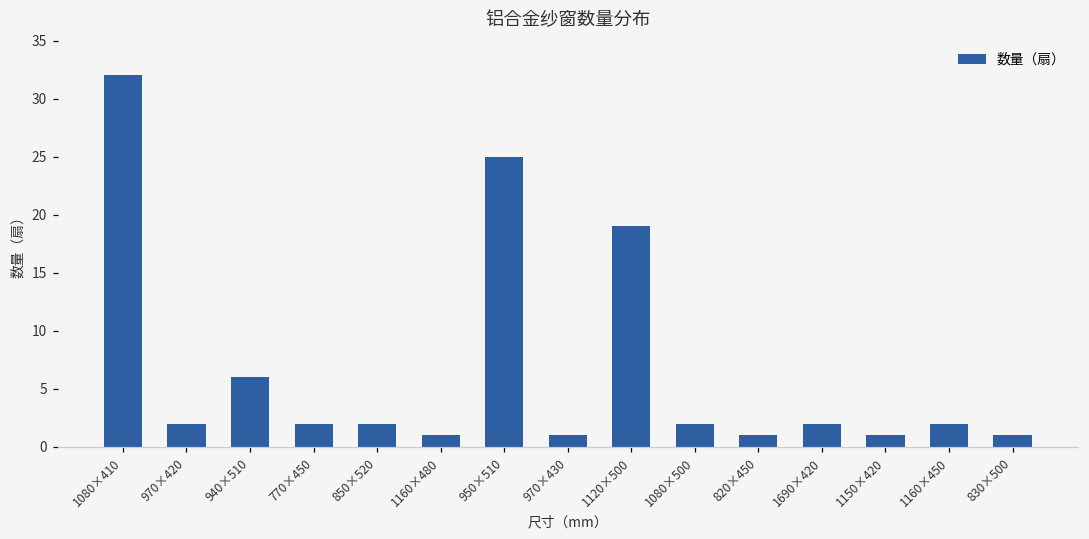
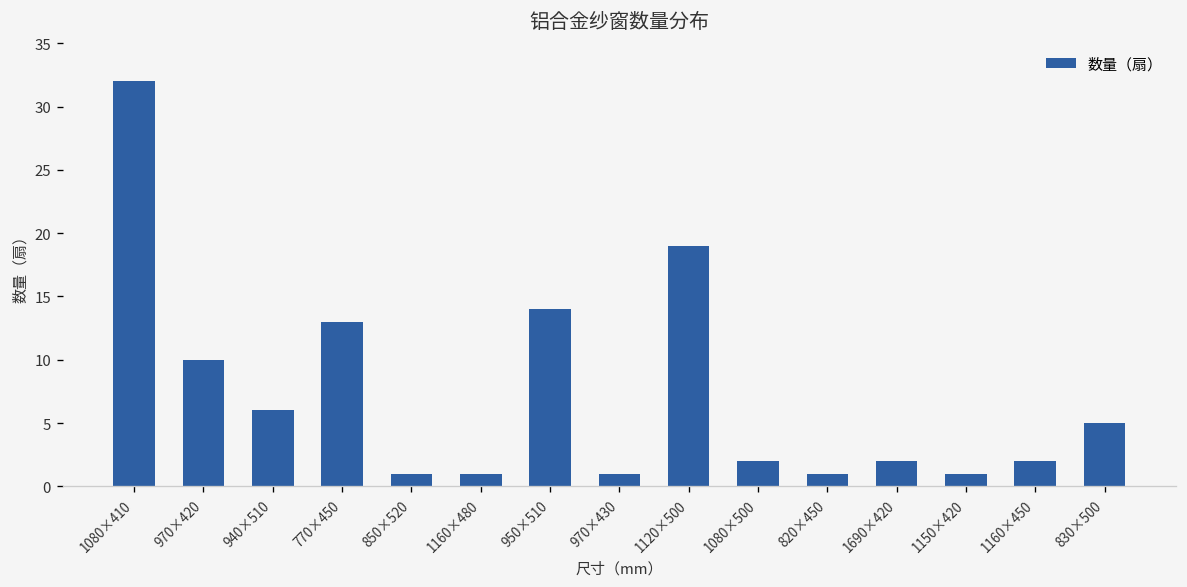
  {
    "1080×410": 32,
-   "970×420": 2,
+   "970×420": 10,
    "940×510": 6,
-   "770×450": 2,
-   "850×520": 2,
+   "770×450": 13,
+   "850×520": 1,
    "1160×480": 1,
-   "950×510": 25,
+   "950×510": 14,
    "970×430": 1,
    "1120×500": 19,
    "1080×500": 2,
    "820×450": 1,
    "1690×420": 2,
    "1150×420": 1,
    "1160×450": 2,
-   "830×500": 1
+   "830×500": 5
  }
